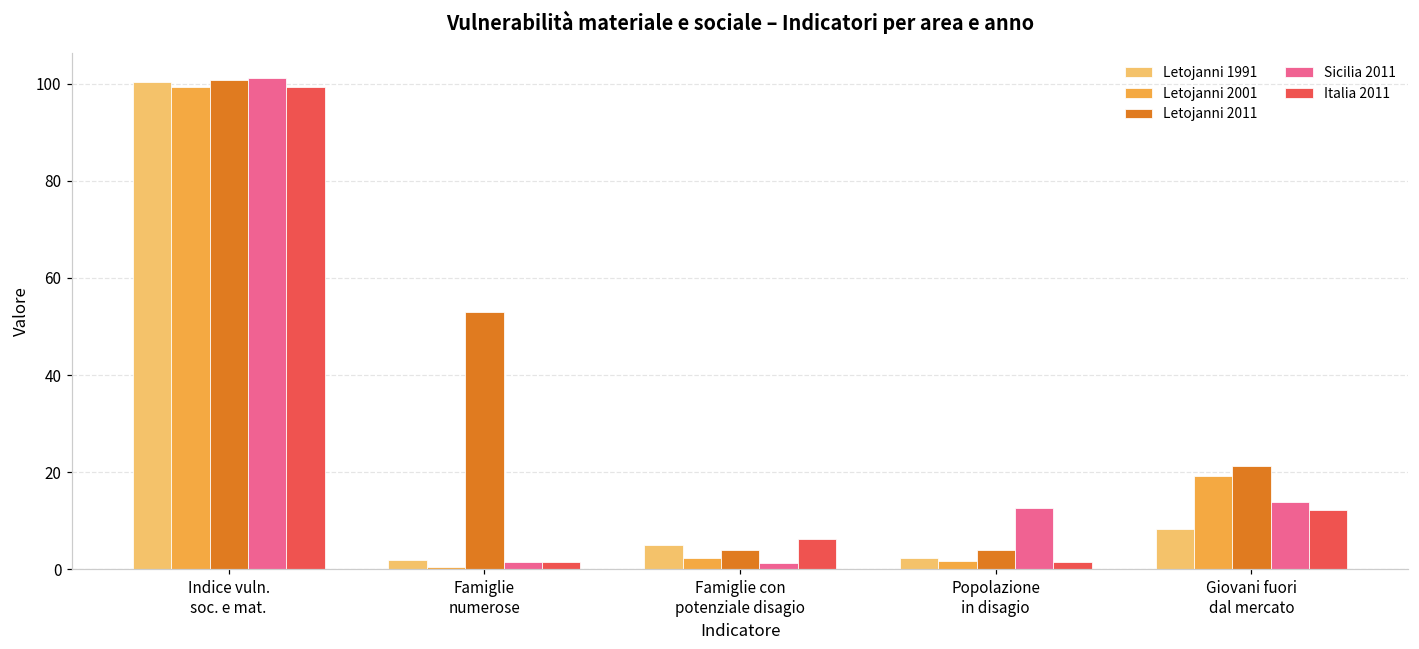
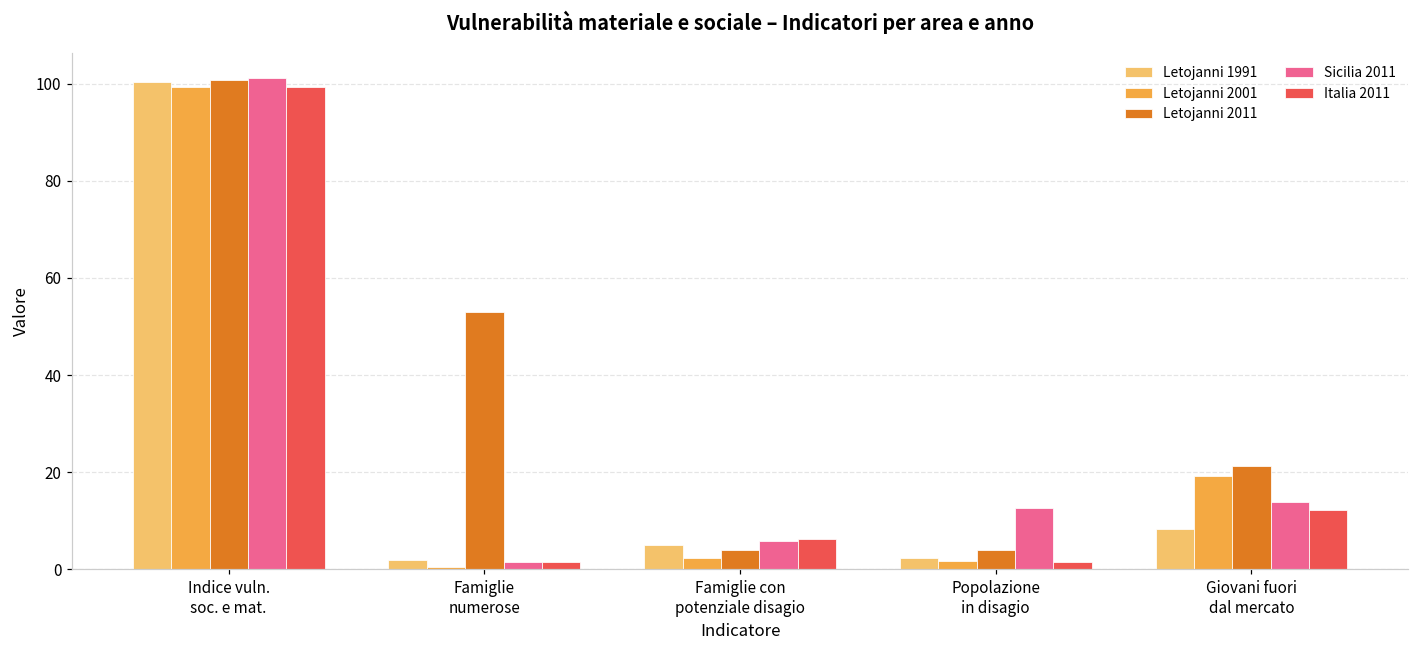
  {
    "Letojanni 2011": {
      "Indice vuln. soc. e mat.": 101,
      "Famiglie numerose": 53,
      "Famiglie con potenziale disagio": 4,
      "Popolazione in disagio": 4,
      "Giovani fuori dal mercato": 21
    },
    "Sicilia 2011": {
      "Indice vuln. soc. e mat.": 101,
      "Famiglie numerose": 2,
-     "Famiglie con potenziale disagio": 1,
+     "Famiglie con potenziale disagio": 6,
      "Popolazione in disagio": 13,
      "Giovani fuori dal mercato": 14
    },
    "Italia 2011": {
      "Indice vuln. soc. e mat.": 99,
      "Famiglie numerose": 1,
      "Famiglie con potenziale disagio": 6,
      "Popolazione in disagio": 2,
      "Giovani fuori dal mercato": 12
    }
  }
